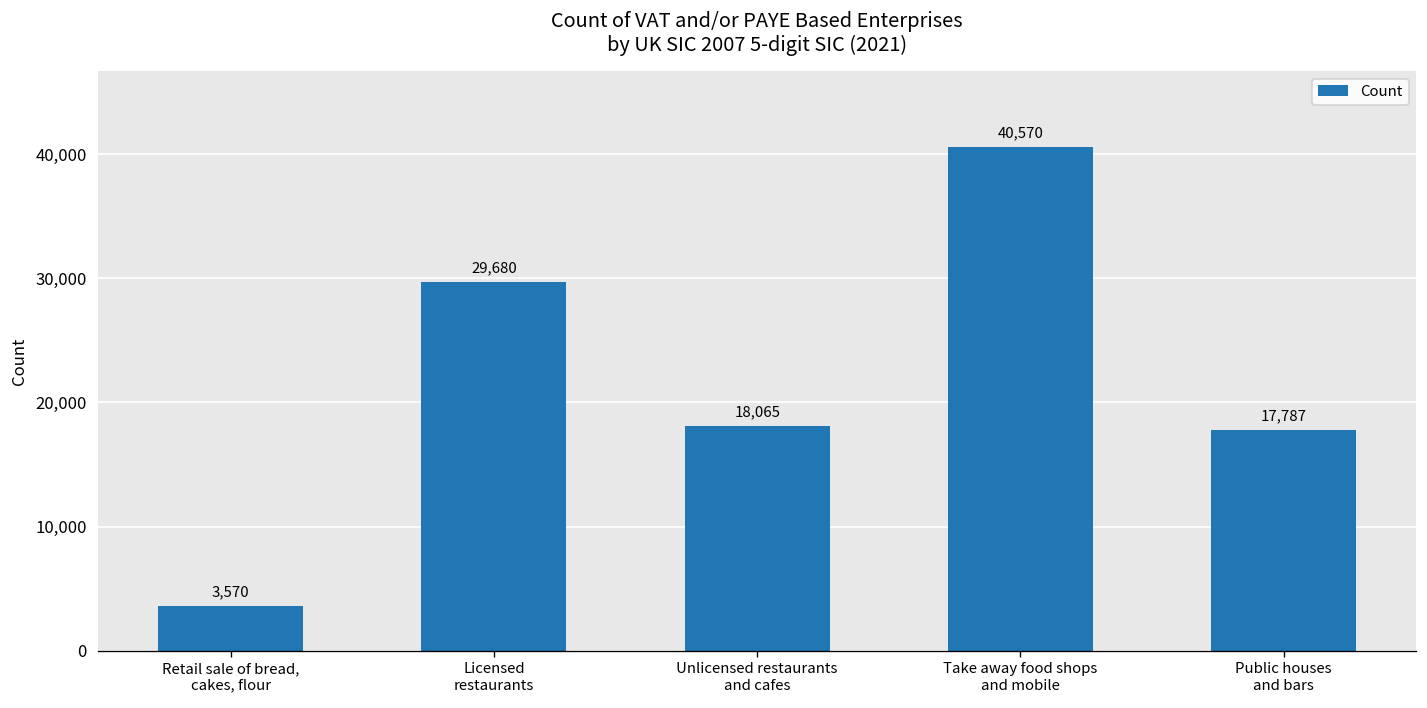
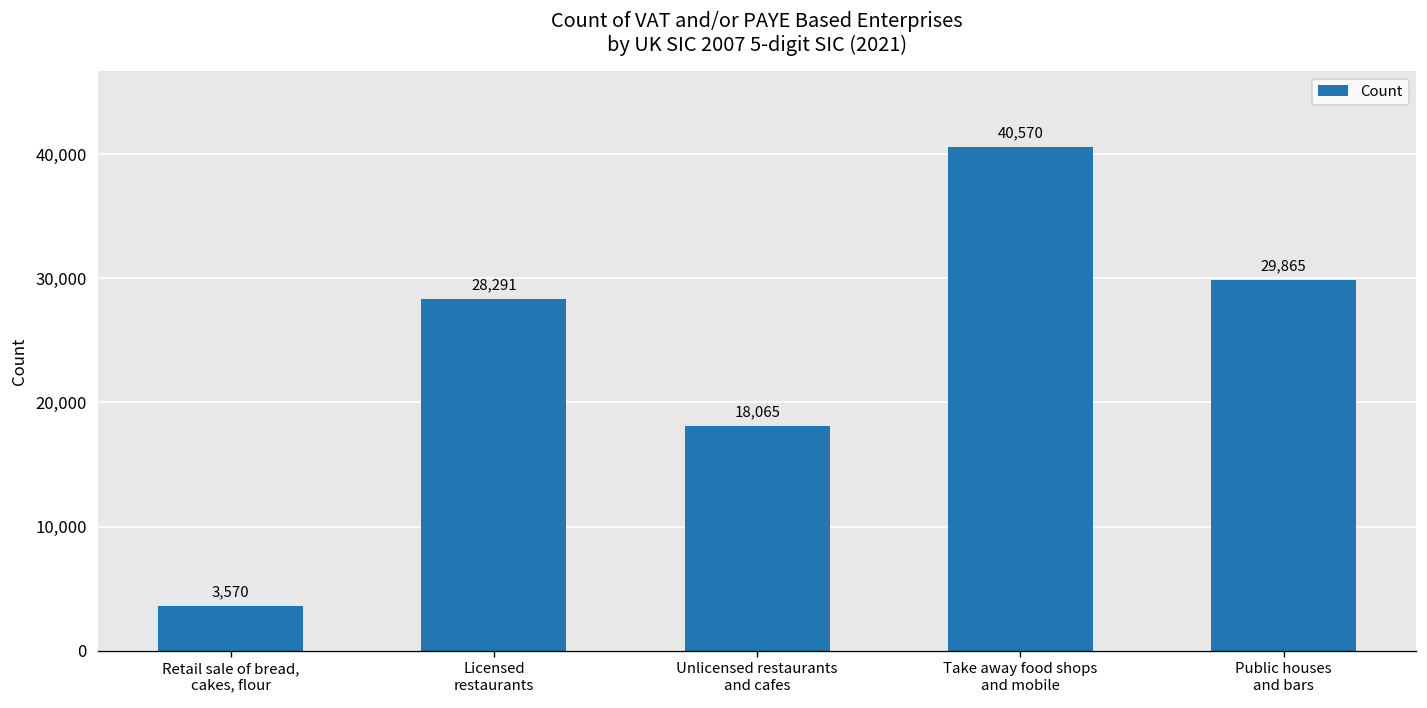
  {
    "Retail sale of bread, cakes, flour": "3,570",
-   "Licensed restaurants": "29,680",
+   "Licensed restaurants": "28,291",
    "Unlicensed restaurants and cafes": "18,065",
    "Take away food shops and mobile": "40,570",
-   "Public houses and bars": "17,787"
+   "Public houses and bars": "29,865"
  }
